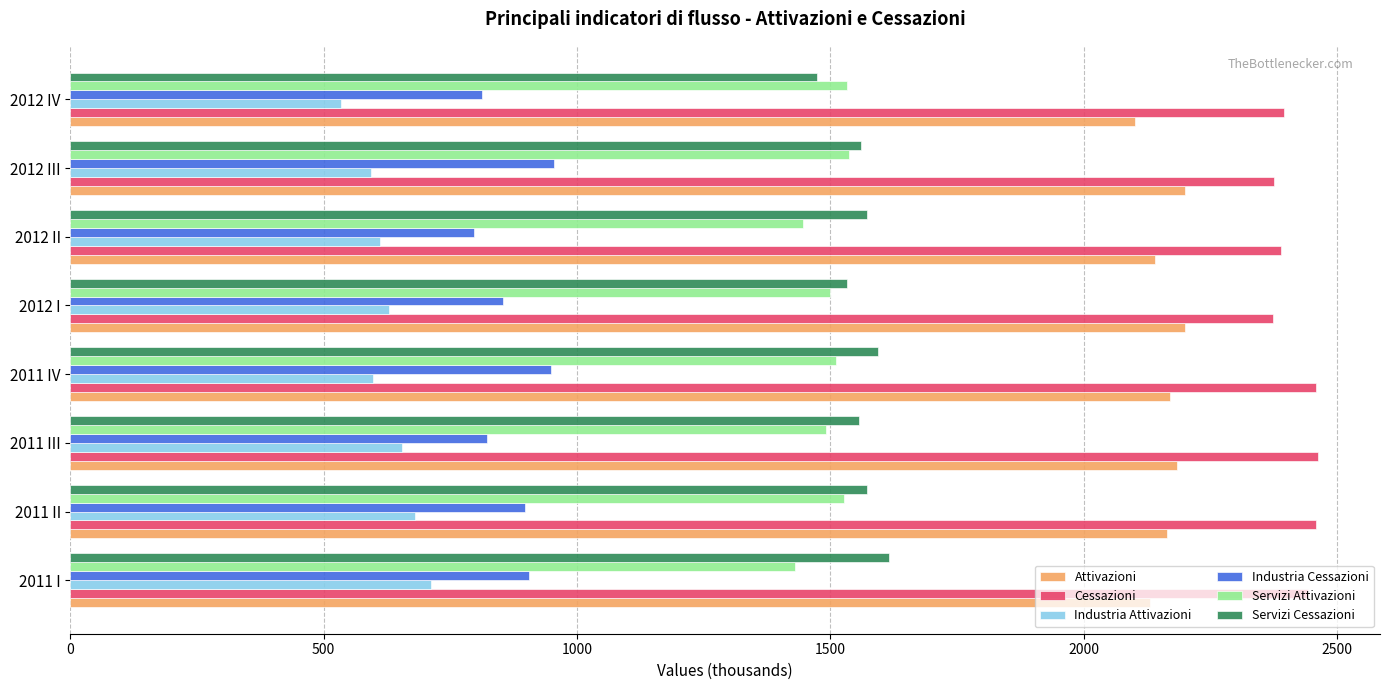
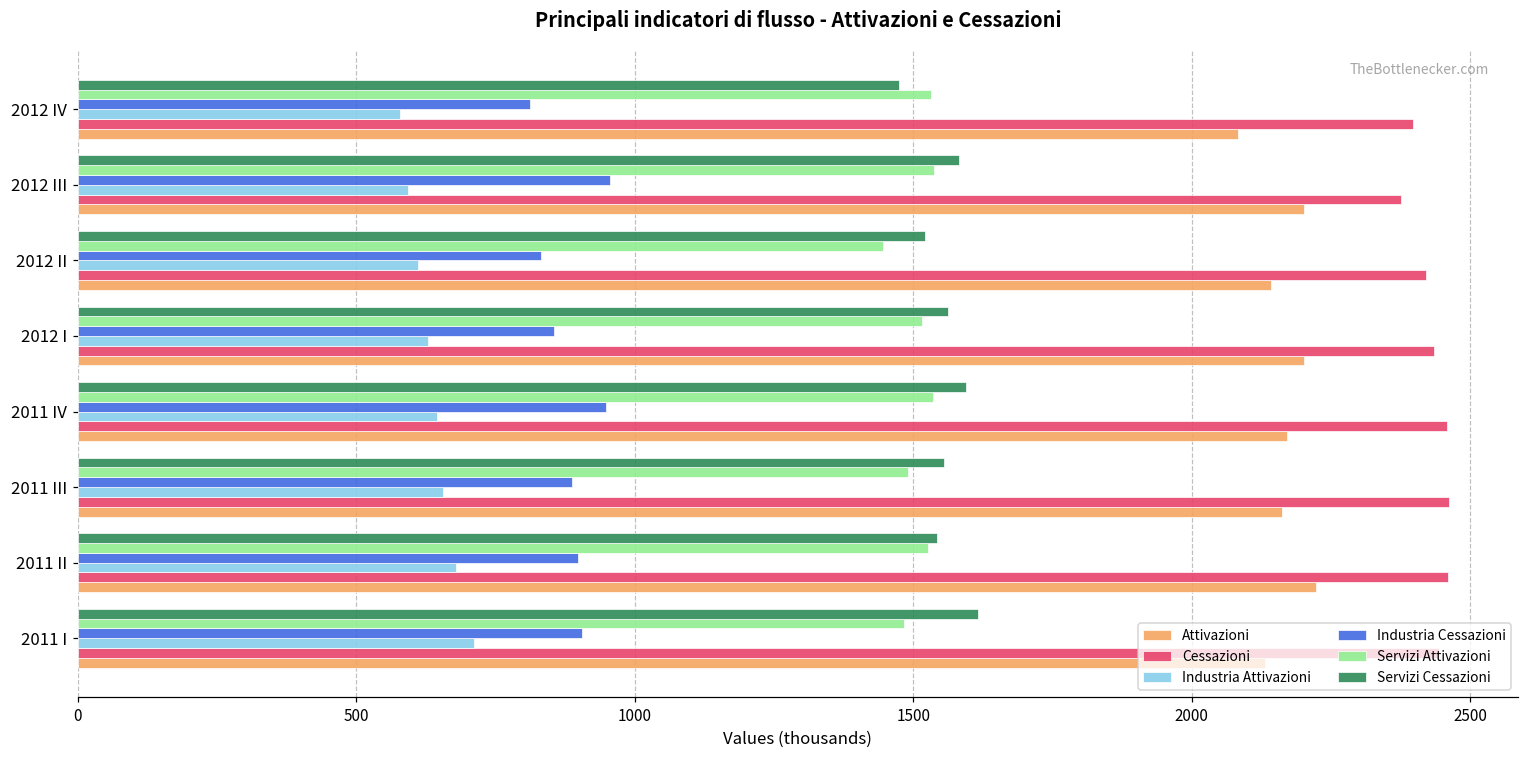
  {
    "Attivazioni": {
-     "2012 IV": 2100,
+     "2012 IV": 2080,
      "2012 III": 2200,
      "2012 II": 2140,
      "2012 I": 2200,
      "2011 IV": 2170,
-     "2011 III": 2190,
-     "2011 II": 2170
+     "2011 III": 2160,
+     "2011 II": 2220
    },
    "Cessazioni": {
      "2012 IV": 2400,
      "2012 III": 2380,
-     "2012 II": 2390,
-     "2012 I": 2370,
+     "2012 II": 2420,
+     "2012 I": 2430,
      "2011 IV": 2460,
      "2011 III": 2460,
      "2011 II": 2460
    },
    "Industria Attivazioni": {
-     "2012 IV": 530,
+     "2012 IV": 580,
      "2012 III": 590,
      "2012 II": 610,
      "2012 I": 630,
-     "2011 IV": 600,
+     "2011 IV": 640,
      "2011 III": 660,
      "2011 II": 680,
      "2011 I": 710
    },
    "Industria Cessazioni": {
      "2012 IV": 810,
      "2012 III": 960,
-     "2012 II": 800,
+     "2012 II": 830,
      "2012 I": 850,
      "2011 IV": 950,
-     "2011 III": 820,
+     "2011 III": 890,
      "2011 II": 900,
      "2011 I": 900
    },
    "Servizi Attivazioni": {
      "2012 IV": 1530,
      "2012 III": 1540,
      "2012 II": 1450,
-     "2012 I": 1500,
-     "2011 IV": 1510,
+     "2012 I": 1520,
+     "2011 IV": 1540,
      "2011 III": 1490,
      "2011 II": 1530,
-     "2011 I": 1430
+     "2011 I": 1480
    },
    "Servizi Cessazioni": {
      "2012 IV": 1470,
-     "2012 III": 1560,
-     "2012 II": 1570,
-     "2012 I": 1530,
+     "2012 III": 1580,
+     "2012 II": 1520,
+     "2012 I": 1560,
      "2011 IV": 1600,
      "2011 III": 1560,
-     "2011 II": 1570,
+     "2011 II": 1540,
      "2011 I": 1620
    }
  }
